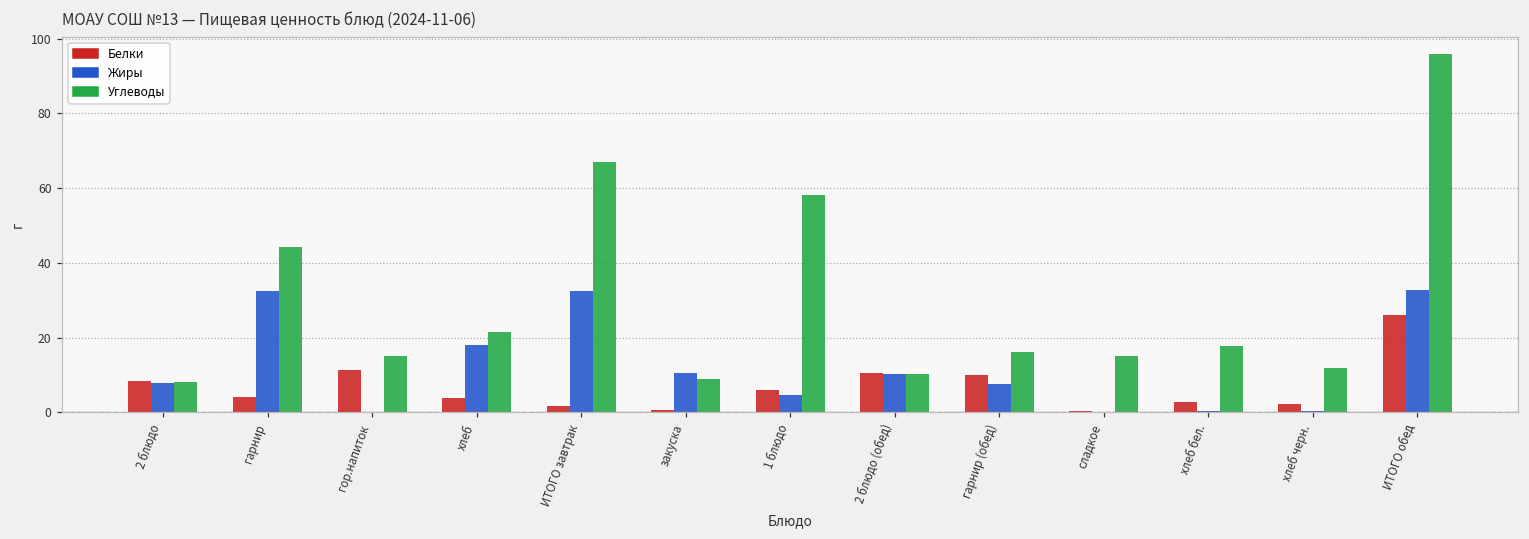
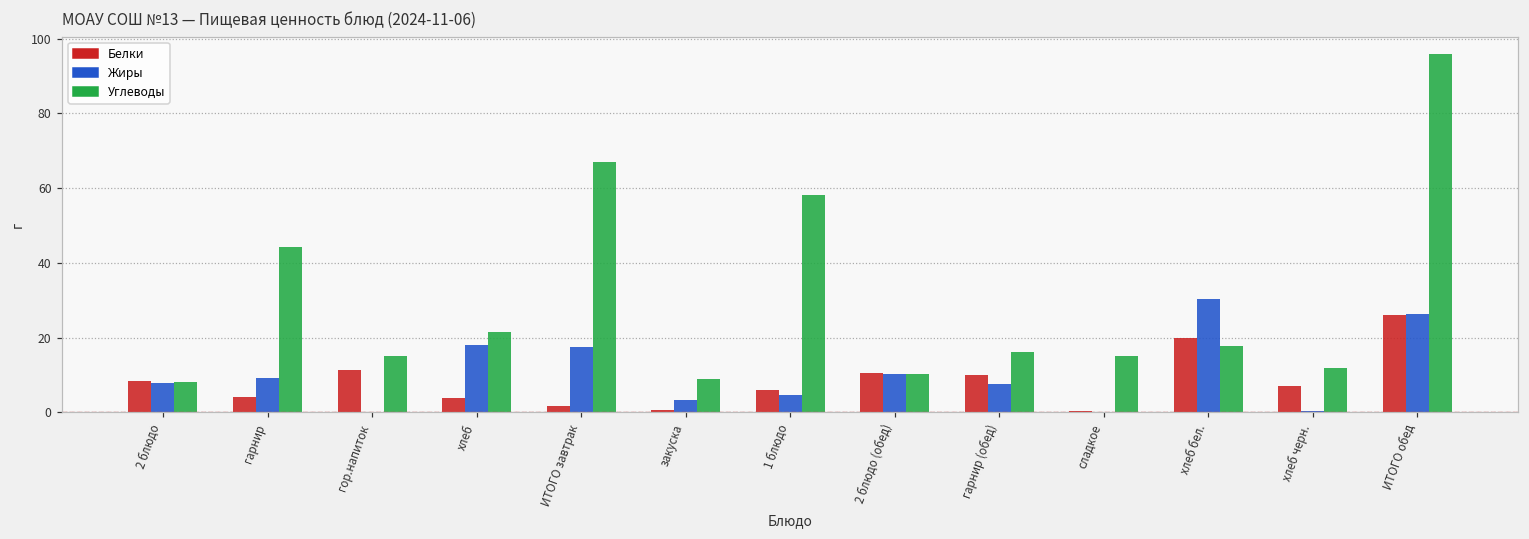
  {
    "Белки": {
      "2 блюдо": 8,
      "гарнир": 4,
      "гор.напиток": 11,
      "хлеб": 4,
      "ИТОГО завтрак": 2,
      "1 блюдо": 6,
      "2 блюдо (обед)": 11,
      "гарнир (обед)": 10,
-     "хлеб бел.": 3,
-     "хлеб черн.": 2,
+     "хлеб бел.": 20,
+     "хлеб черн.": 7,
      "ИТОГО обед": 26
    },
    "Жиры": {
      "2 блюдо": 8,
-     "гарнир": 32,
+     "гарнир": 9,
      "гор.напиток": 0,
      "хлеб": 18,
-     "ИТОГО завтрак": 33,
-     "закуска": 10,
+     "ИТОГО завтрак": 17,
+     "закуска": 3,
      "1 блюдо": 5,
      "2 блюдо (обед)": 10,
      "гарнир (обед)": 8,
      "сладкое": 0,
-     "хлеб бел.": 0,
-     "ИТОГО обед": 33
+     "хлеб бел.": 30,
+     "ИТОГО обед": 26
    },
    "Углеводы": {
      "2 блюдо": 8,
      "гарнир": 44,
      "гор.напиток": 15,
      "хлеб": 22,
      "ИТОГО завтрак": 67,
      "закуска": 9,
      "1 блюдо": 58,
      "2 блюдо (обед)": 10,
      "гарнир (обед)": 16,
      "сладкое": 15,
      "хлеб бел.": 18,
      "хлеб черн.": 12,
      "ИТОГО обед": 96
    }
  }
